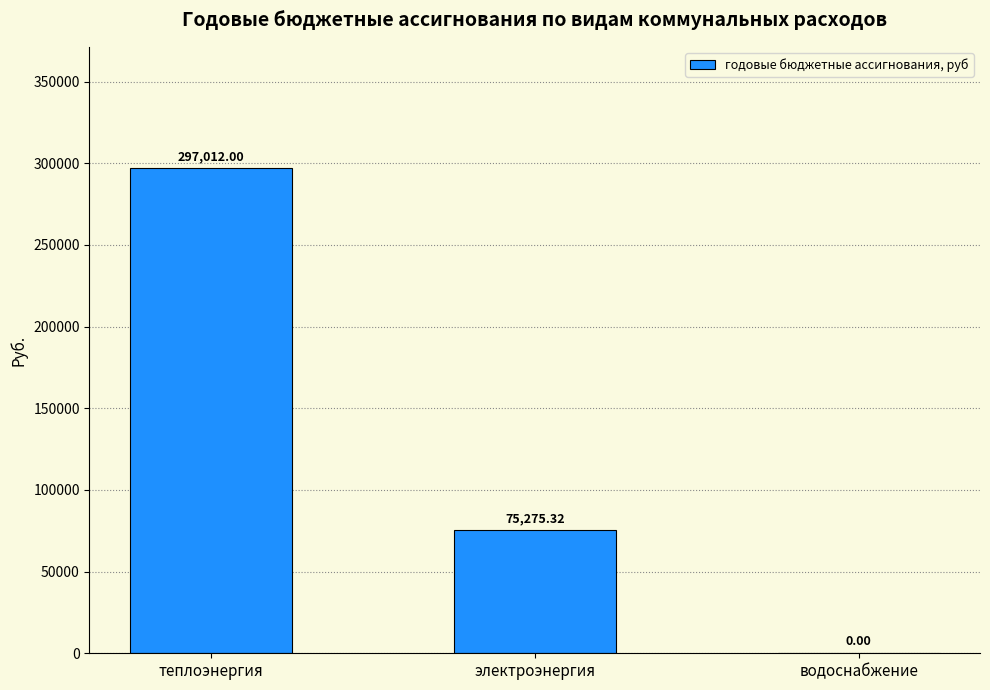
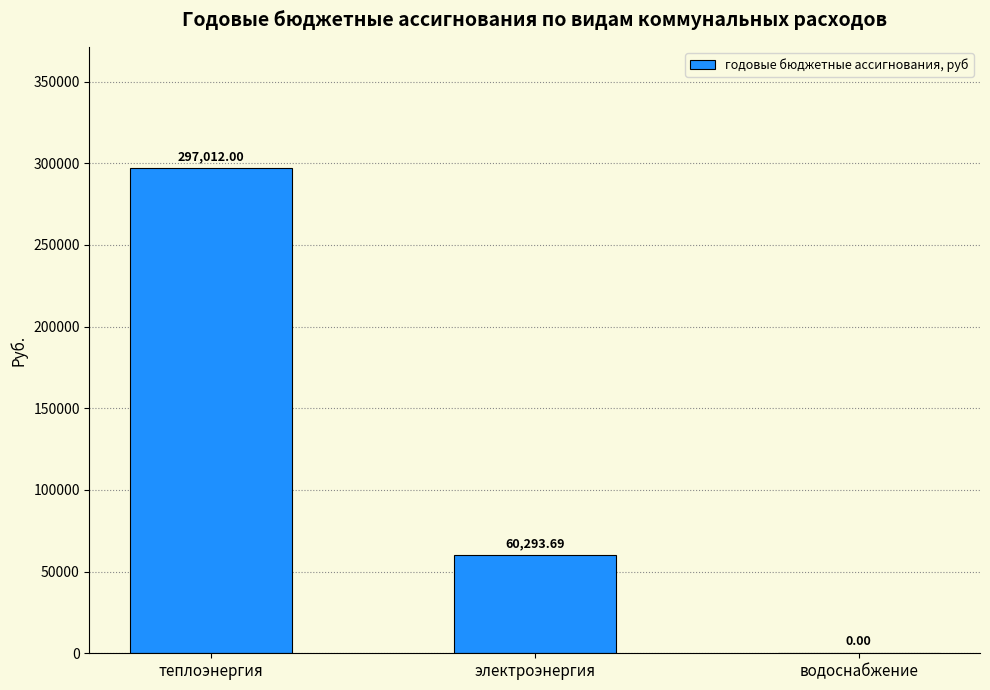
  {
    "теплоэнергия": "297,012.00",
-   "электроэнергия": "75,275.32",
+   "электроэнергия": "60,293.69",
    "водоснабжение": "0.00"
  }
